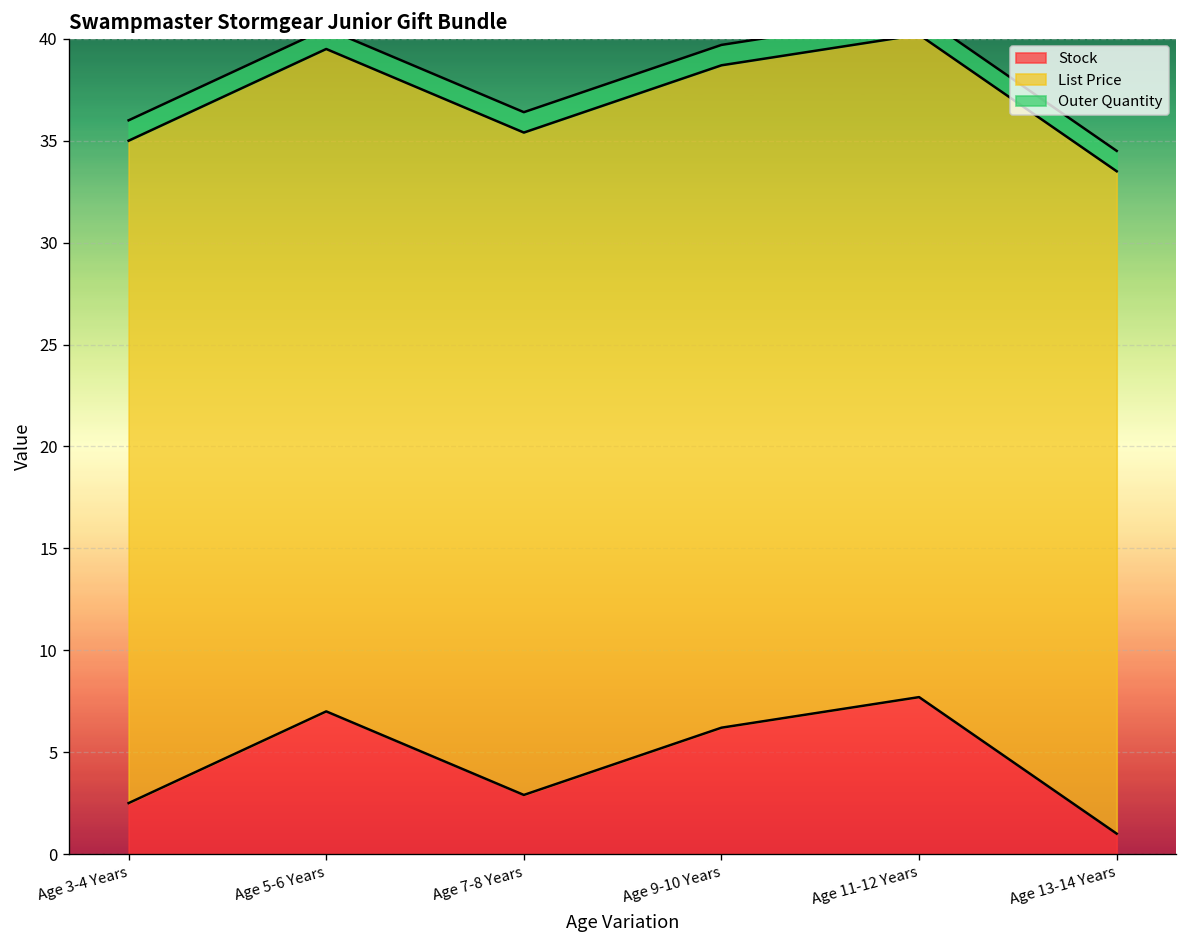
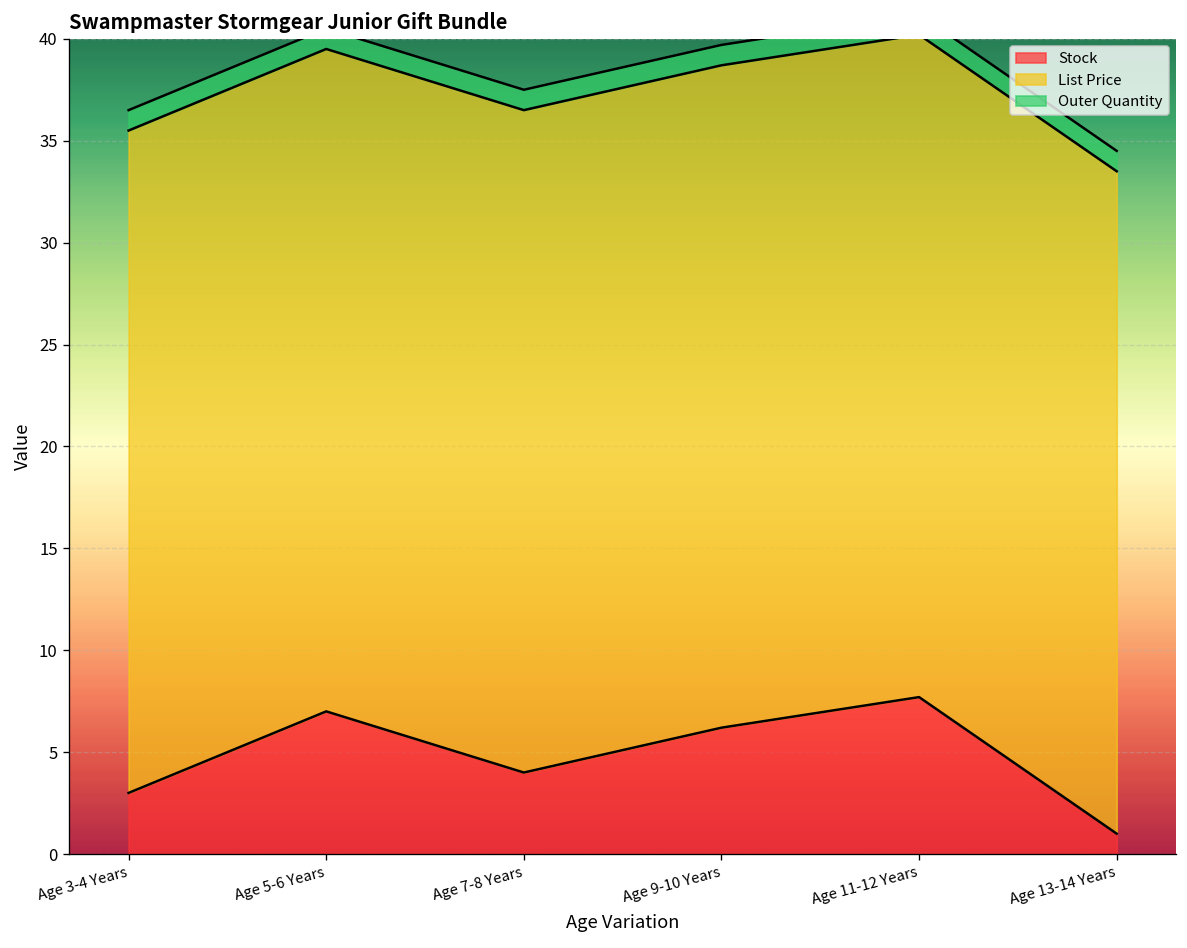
  {
    "Stock": {
-     "Age 3-4 Years": 2.5,
+     "Age 3-4 Years": 3.0,
      "Age 5-6 Years": 7.0,
-     "Age 7-8 Years": 2.9,
+     "Age 7-8 Years": 4.0,
      "Age 9-10 Years": 6.2,
      "Age 11-12 Years": 7.7,
      "Age 13-14 Years": 1.0
    },
    "List Price": {
      "Age 3-4 Years": 32.5,
      "Age 5-6 Years": 32.5,
      "Age 7-8 Years": 32.5,
      "Age 9-10 Years": 32.5,
      "Age 13-14 Years": 32.5
    },
    "Outer Quantity": {
      "Age 3-4 Years": 1.0,
      "Age 7-8 Years": 1.0,
      "Age 9-10 Years": 1.0,
      "Age 13-14 Years": 1.0
    }
  }
